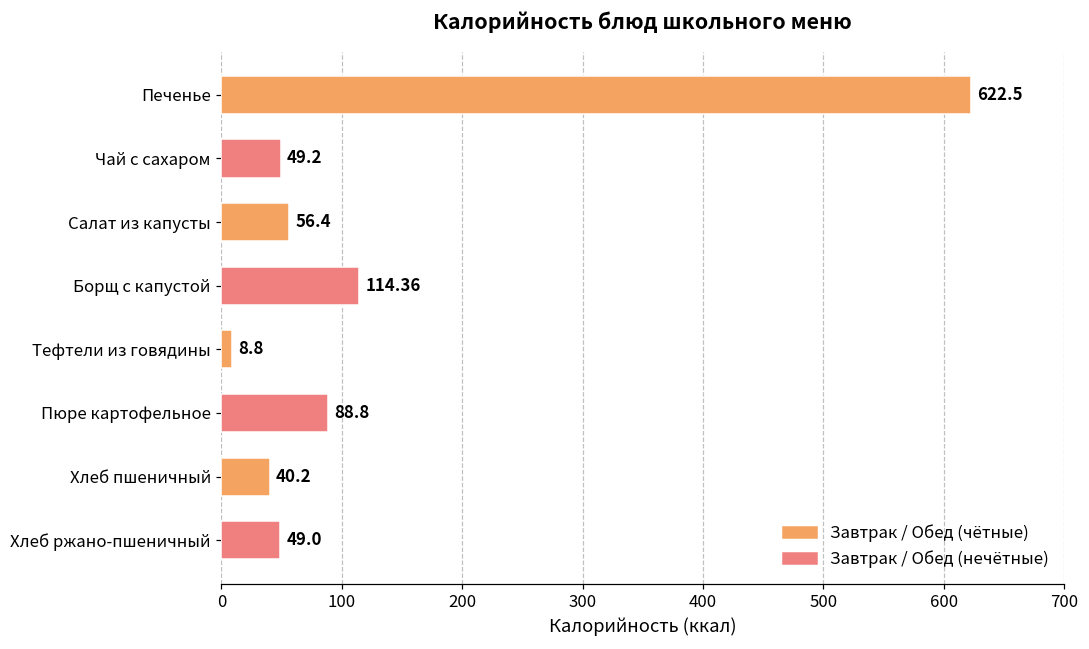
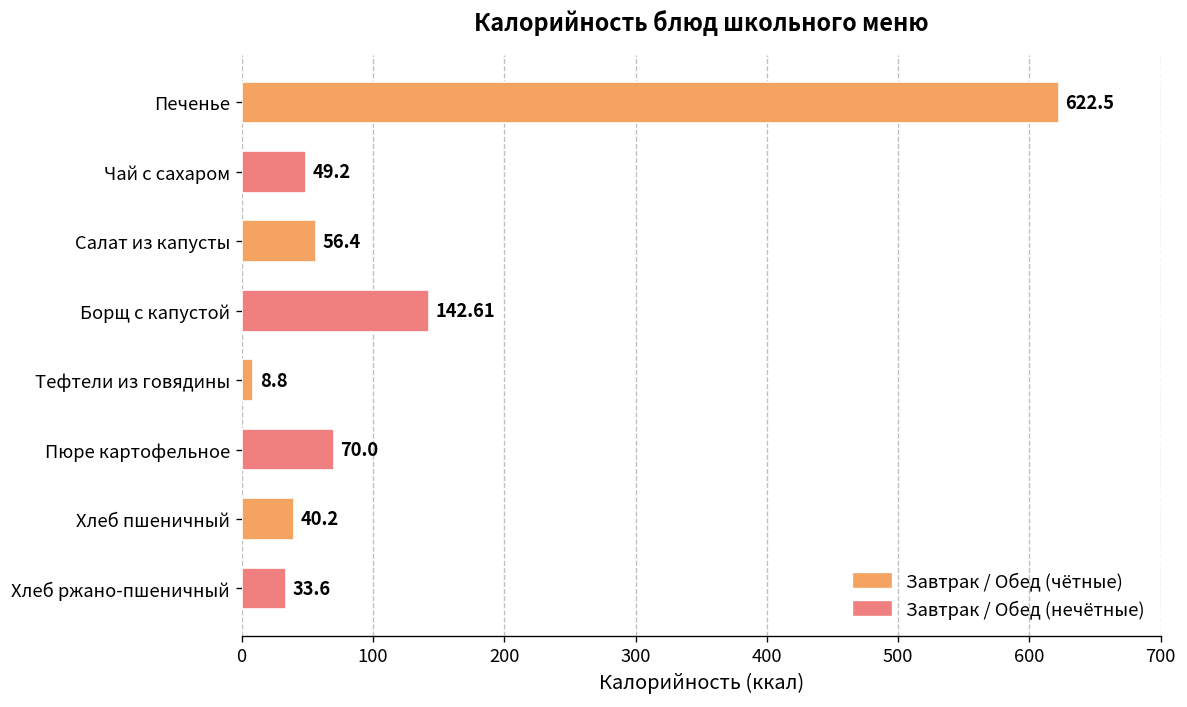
  {
    "Печенье": 622.5,
    "Чай с сахаром": 49.2,
    "Салат из капусты": 56.4,
-   "Борщ с капустой": 114.36,
+   "Борщ с капустой": 142.61,
    "Тефтели из говядины": 8.8,
-   "Пюре картофельное": 88.8,
+   "Пюре картофельное": 70.0,
    "Хлеб пшеничный": 40.2,
-   "Хлеб ржано-пшеничный": 49.0
+   "Хлеб ржано-пшеничный": 33.6
  }
